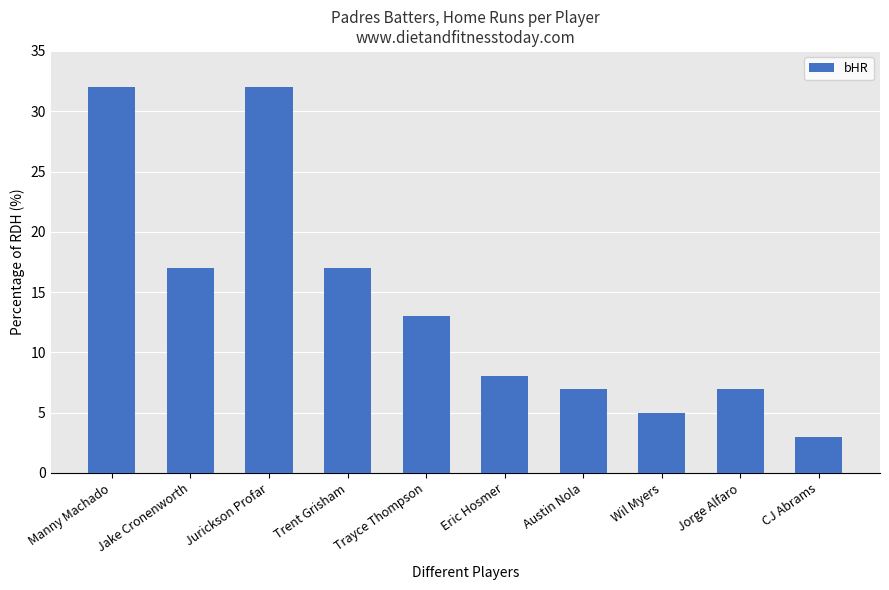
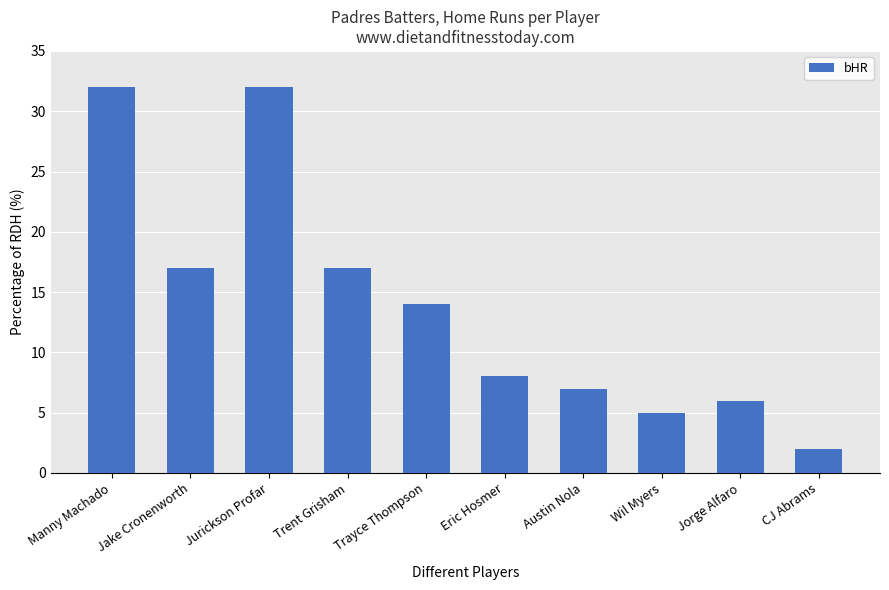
  {
    "Manny Machado": 32,
    "Jake Cronenworth": 17,
    "Jurickson Profar": 32,
    "Trent Grisham": 17,
-   "Trayce Thompson": 13,
+   "Trayce Thompson": 14,
    "Eric Hosmer": 8,
    "Austin Nola": 7,
    "Wil Myers": 5,
-   "Jorge Alfaro": 7,
-   "CJ Abrams": 3
+   "Jorge Alfaro": 6,
+   "CJ Abrams": 2
  }
